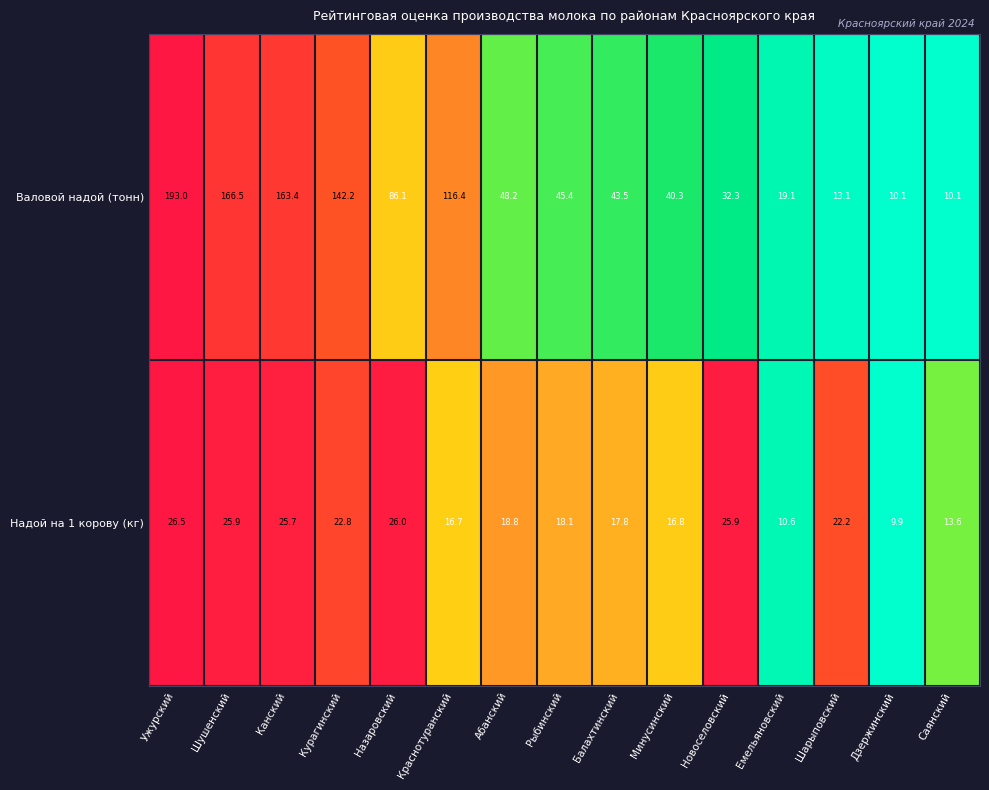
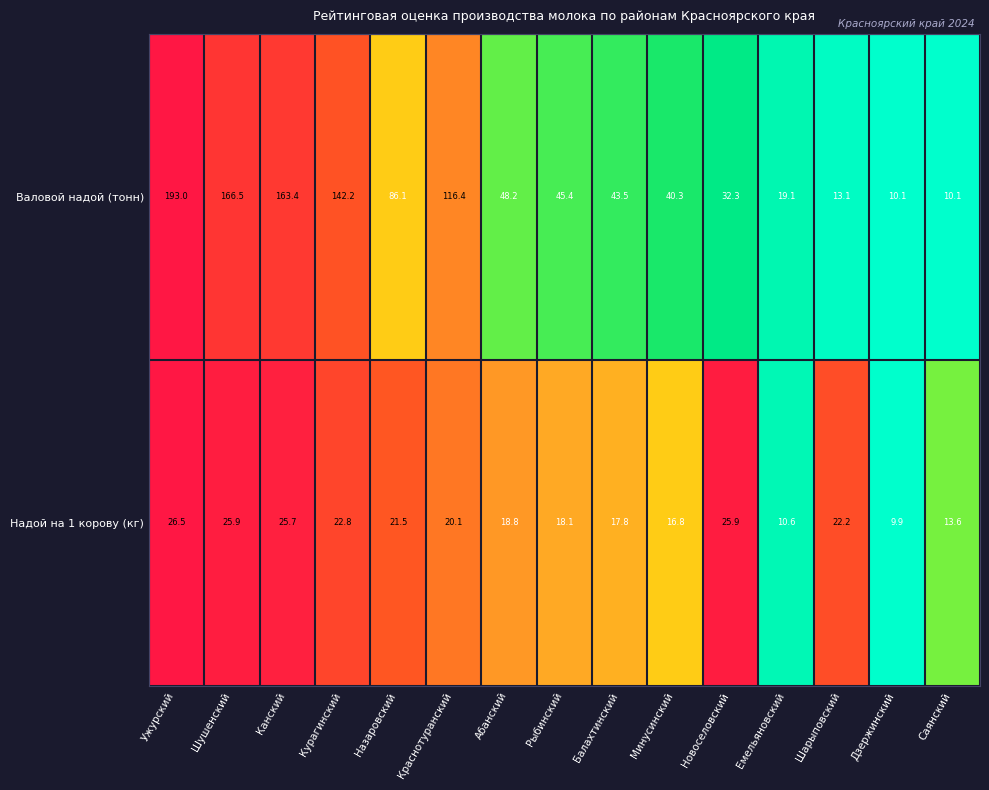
  {
    "Валовой надой (тонн)": {
      "Ужурский": 193.0,
      "Шушенский": 166.5,
      "Канский": 163.4,
      "Курагинский": 142.2,
      "Назаровский": 86.1,
      "Краснотуранский": 116.4,
      "Абанский": 48.2,
      "Рыбинский": 45.4,
      "Балахтинский": 43.5,
      "Минусинский": 40.3,
      "Новоселовский": 32.3,
      "Емельяновский": 19.1,
      "Шарыповский": 13.1,
      "Дзержинский": 10.1,
      "Саянский": 10.1
    },
    "Надой на 1 корову (кг)": {
      "Ужурский": 26.5,
      "Шушенский": 25.9,
      "Канский": 25.7,
      "Курагинский": 22.8,
-     "Назаровский": 26.0,
-     "Краснотуранский": 16.7,
+     "Назаровский": 21.5,
+     "Краснотуранский": 20.1,
      "Абанский": 18.8,
      "Рыбинский": 18.1,
      "Балахтинский": 17.8,
      "Минусинский": 16.8,
      "Новоселовский": 25.9,
      "Емельяновский": 10.6,
      "Шарыповский": 22.2,
      "Дзержинский": 9.9,
      "Саянский": 13.6
    }
  }
